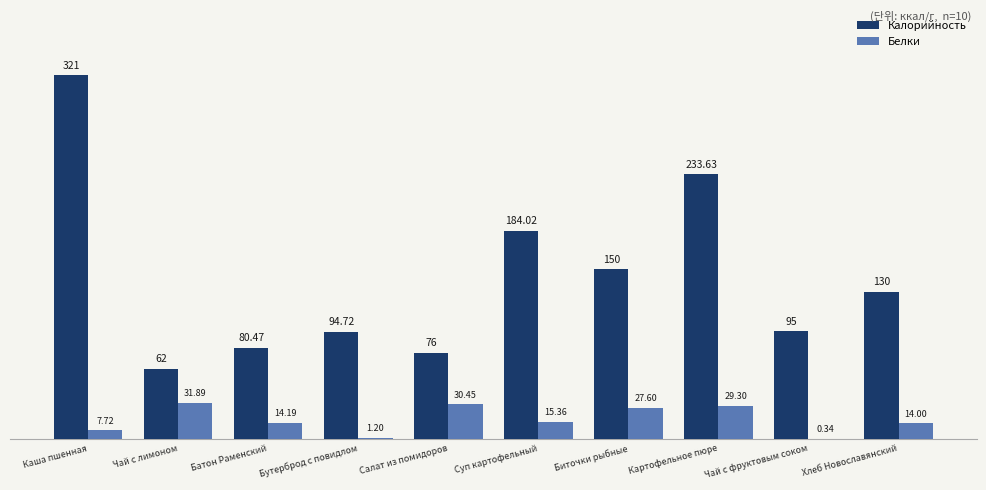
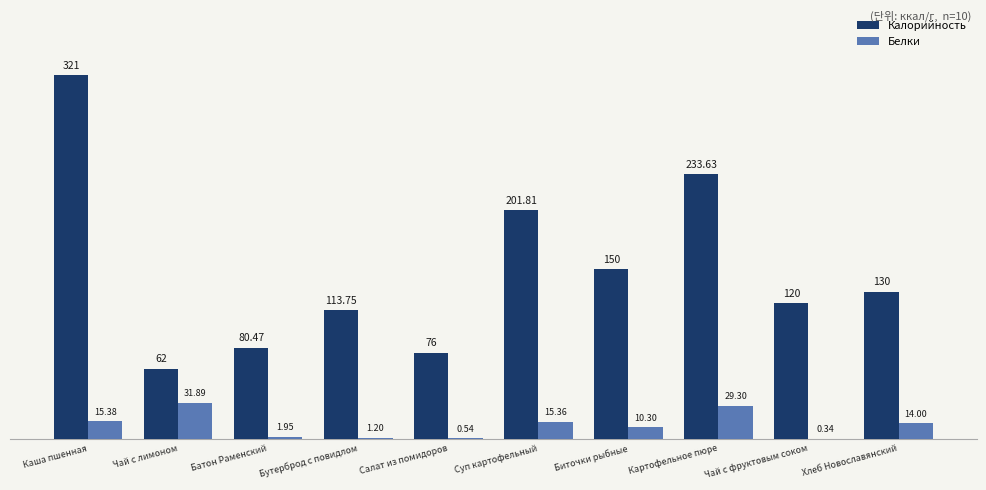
  {
    "Калорийность": {
      "Каша пшенная": 321,
      "Чай с лимоном": 62,
      "Батон Раменский": 80.47,
-     "Бутерброд с повидлом": 94.72,
+     "Бутерброд с повидлом": 113.75,
      "Салат из помидоров": 76,
-     "Суп картофельный": 184.02,
+     "Суп картофельный": 201.81,
      "Биточки рыбные": 150,
      "Картофельное пюре": 233.63,
-     "Чай с фруктовым соком": 95,
+     "Чай с фруктовым соком": 120,
      "Хлеб Новославянский": 130
    },
    "Белки": {
-     "Каша пшенная": 7.72,
+     "Каша пшенная": 15.38,
      "Чай с лимоном": 31.89,
-     "Батон Раменский": 14.19,
+     "Батон Раменский": 1.95,
      "Бутерброд с повидлом": 1.20,
-     "Салат из помидоров": 30.45,
+     "Салат из помидоров": 0.54,
      "Суп картофельный": 15.36,
-     "Биточки рыбные": 27.60,
+     "Биточки рыбные": 10.30,
      "Картофельное пюре": 29.30,
      "Чай с фруктовым соком": 0.34,
      "Хлеб Новославянский": 14.00
    }
  }
